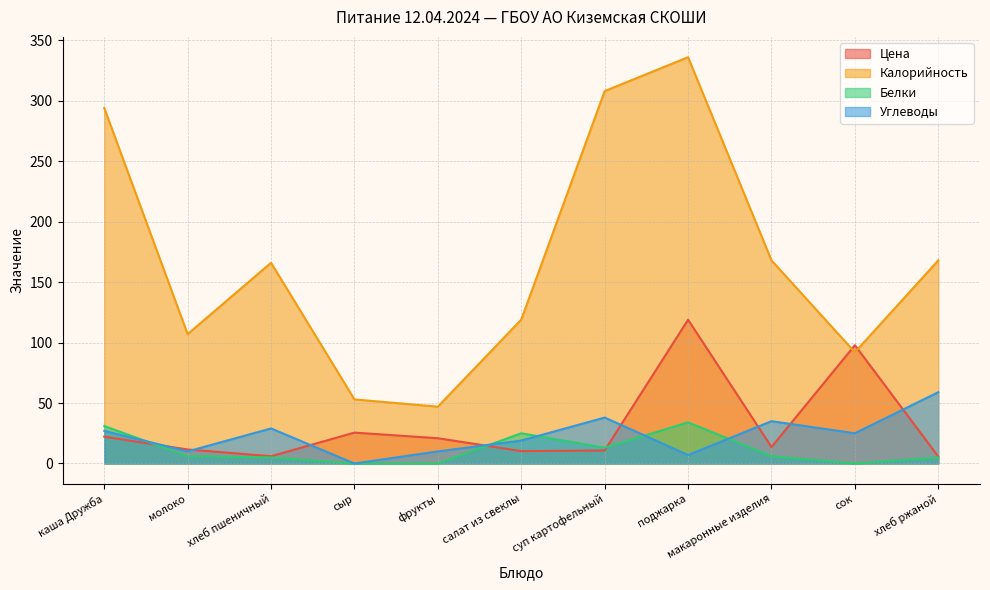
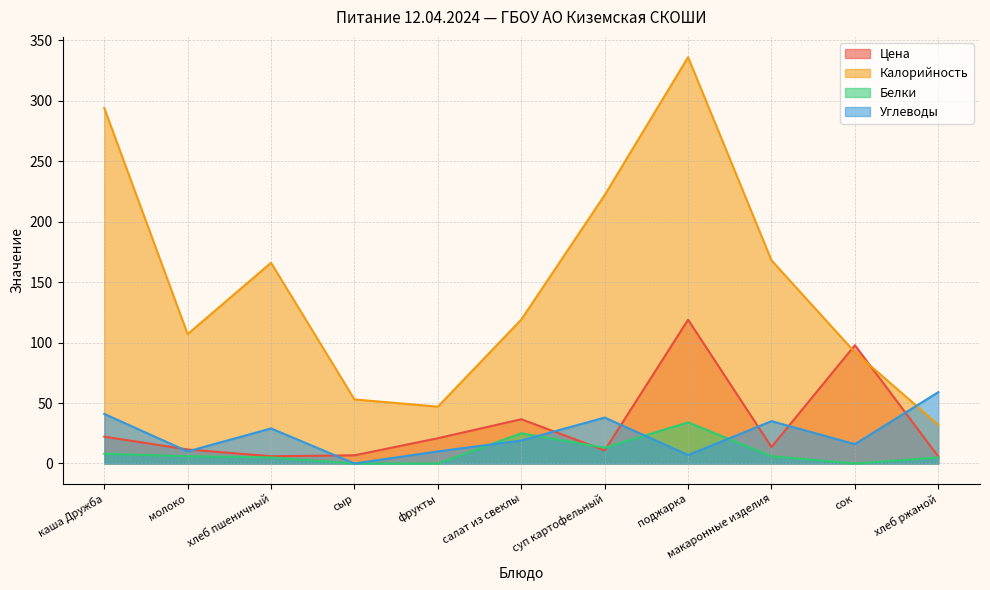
  {
    "Цена": {
      "каша Дружба": 22,
-     "сыр": 26,
+     "сыр": 7,
      "фрукты": 21,
-     "салат из свеклы": 10,
+     "салат из свеклы": 37,
      "суп картофельный": 11,
      "поджарка": 119,
      "макаронные изделия": 14,
      "сок": 98
    },
    "Калорийность": {
      "каша Дружба": 294,
      "молоко": 107,
      "хлеб пшеничный": 166,
      "сыр": 53,
      "фрукты": 47,
      "салат из свеклы": 119,
-     "суп картофельный": 308,
+     "суп картофельный": 222,
      "поджарка": 336,
      "макаронные изделия": 168,
      "сок": 92,
-     "хлеб ржаной": 168
+     "хлеб ржаной": 32
    },
    "Белки": {
-     "каша Дружба": 31,
+     "каша Дружба": 8,
      "молоко": 6,
      "фрукты": 0,
      "салат из свеклы": 25,
      "суп картофельный": 13,
      "поджарка": 34,
      "макаронные изделия": 6,
      "сок": 0
    },
    "Углеводы": {
-     "каша Дружба": 27,
+     "каша Дружба": 41,
      "хлеб пшеничный": 29,
      "фрукты": 10,
      "салат из свеклы": 19,
      "суп картофельный": 38,
      "поджарка": 7,
      "макаронные изделия": 35,
-     "сок": 25,
+     "сок": 16,
      "хлеб ржаной": 59
    }
  }
